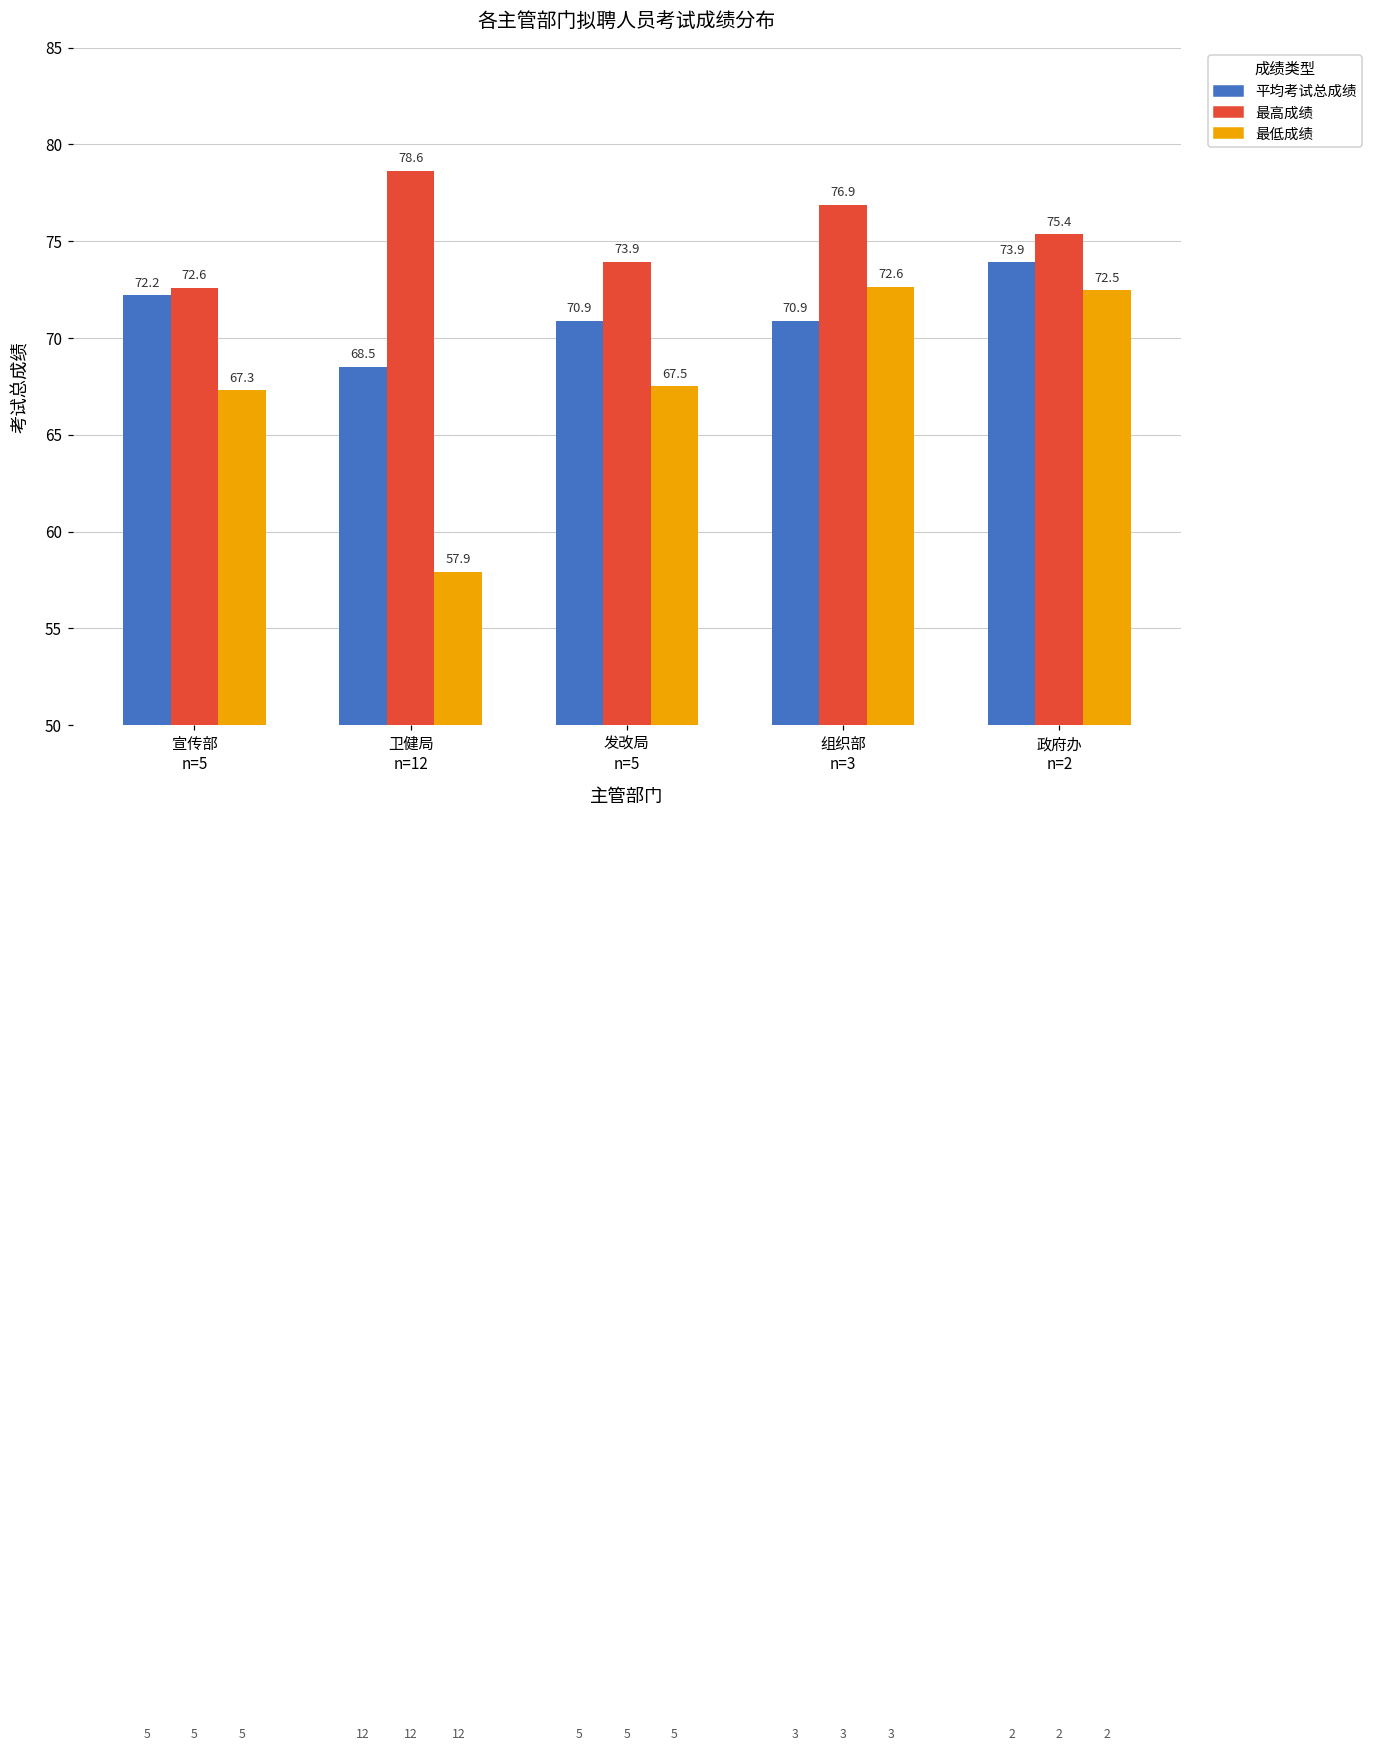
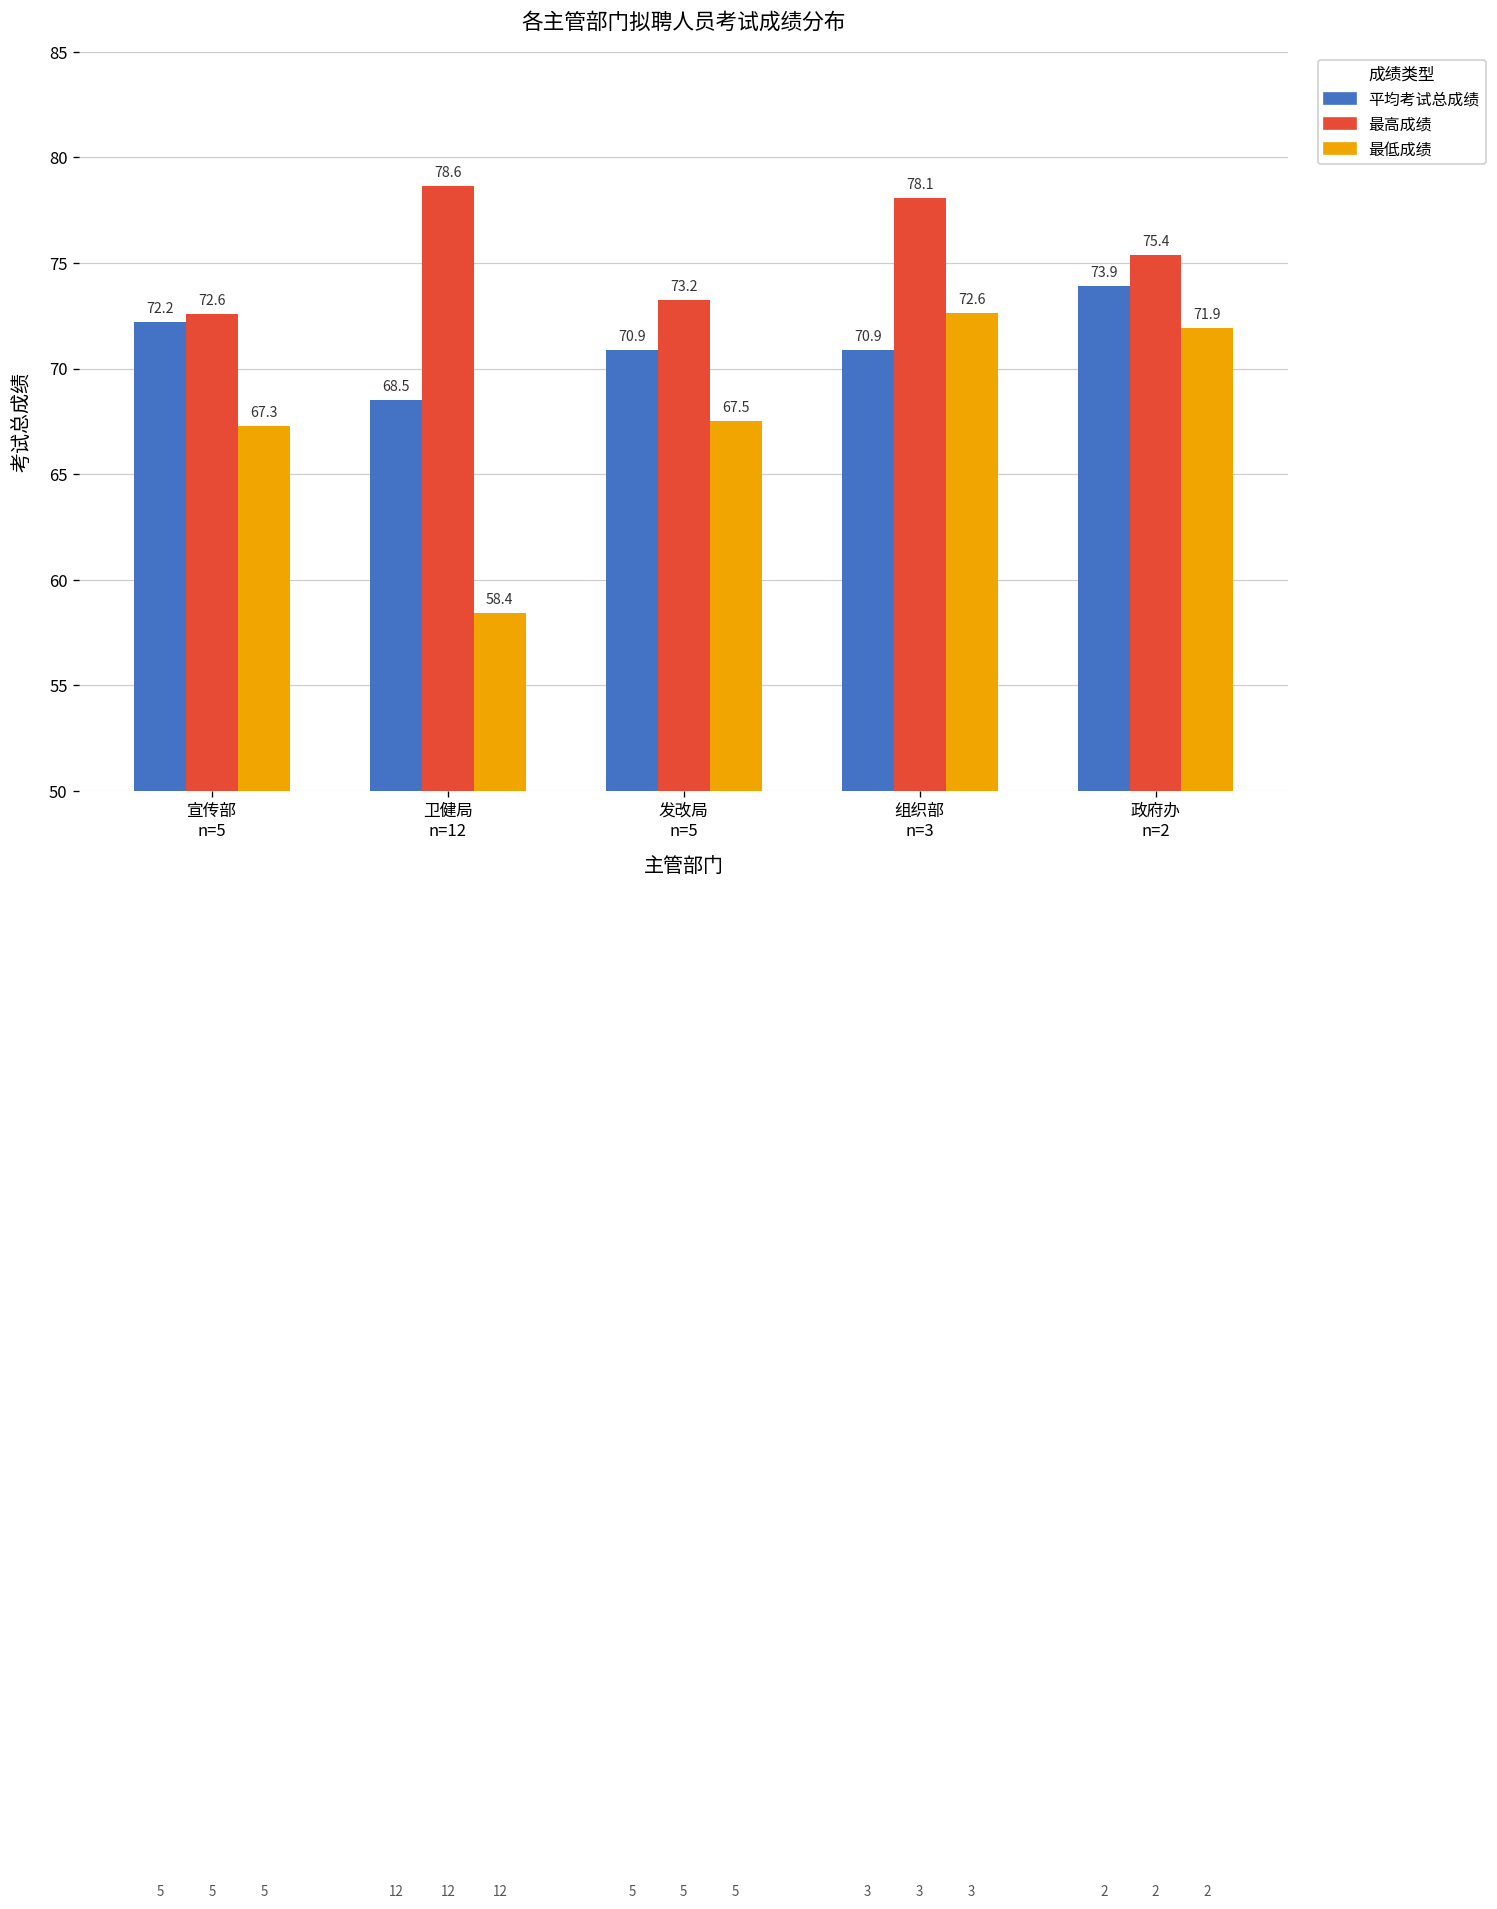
  {
    "平均考试总成绩": {
      "宣传部 n=5": 72.2,
      "卫健局 n=12": 68.5,
      "发改局 n=5": 70.9,
      "组织部 n=3": 70.9,
      "政府办 n=2": 73.9
    },
    "最高成绩": {
      "宣传部 n=5": 72.6,
      "卫健局 n=12": 78.6,
-     "发改局 n=5": 73.9,
-     "组织部 n=3": 76.9,
+     "发改局 n=5": 73.2,
+     "组织部 n=3": 78.1,
      "政府办 n=2": 75.4
    },
    "最低成绩": {
      "宣传部 n=5": 67.3,
-     "卫健局 n=12": 57.9,
+     "卫健局 n=12": 58.4,
      "发改局 n=5": 67.5,
      "组织部 n=3": 72.6,
-     "政府办 n=2": 72.5
+     "政府办 n=2": 71.9
    }
  }
